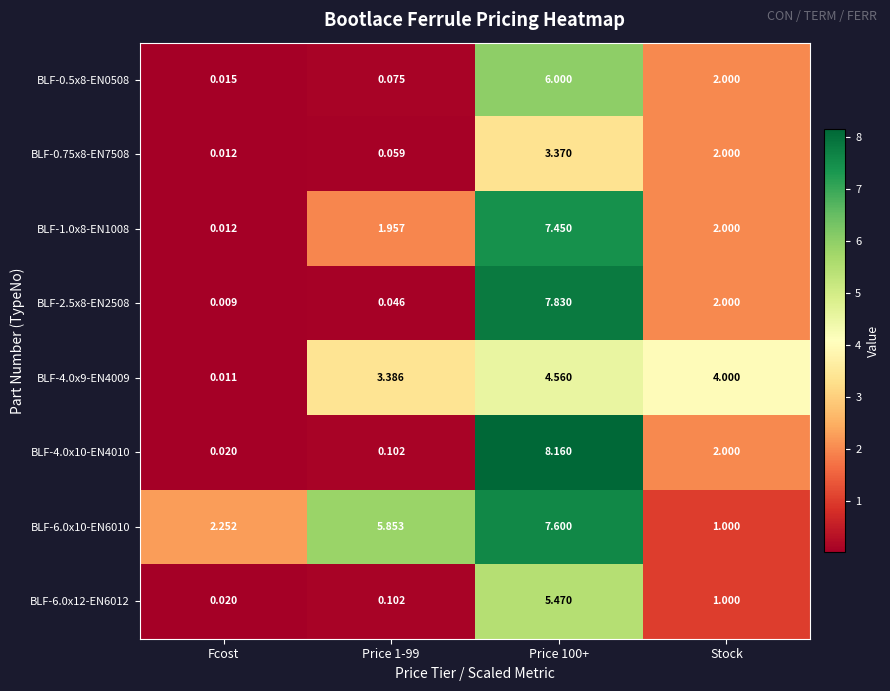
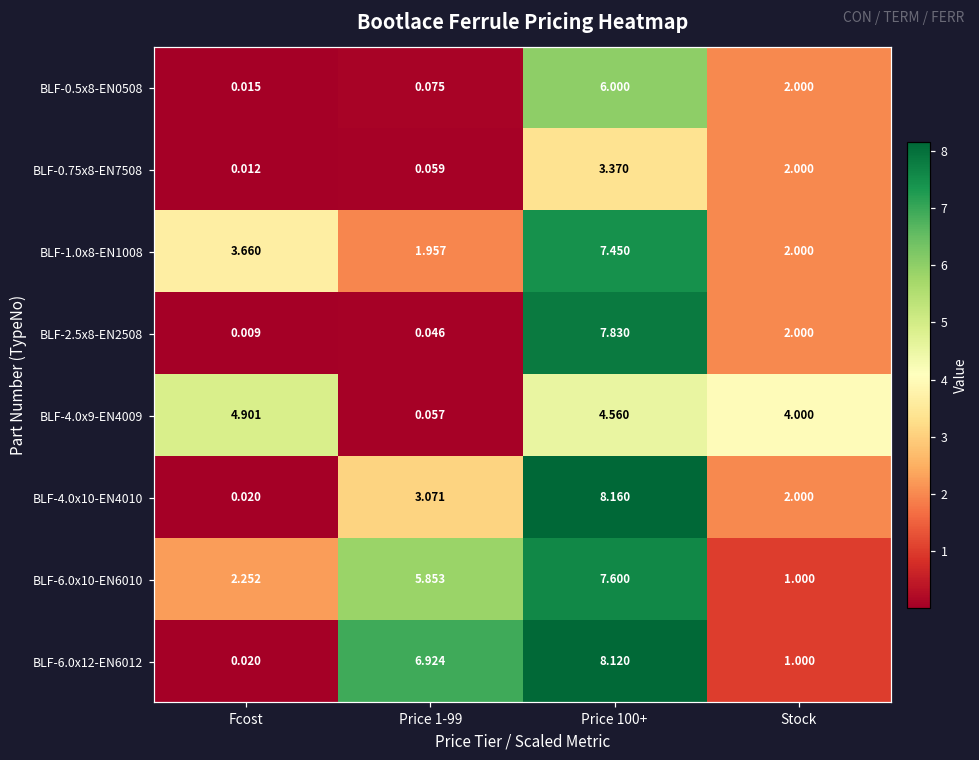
  {
    "BLF-0.5x8-EN0508": {
      "Fcost": 0.015,
      "Price 1-99": 0.075,
      "Price 100+": 6.000,
      "Stock": 2.000
    },
    "BLF-0.75x8-EN7508": {
      "Fcost": 0.012,
      "Price 1-99": 0.059,
      "Price 100+": 3.370,
      "Stock": 2.000
    },
    "BLF-1.0x8-EN1008": {
-     "Fcost": 0.012,
+     "Fcost": 3.660,
      "Price 1-99": 1.957,
      "Price 100+": 7.450,
      "Stock": 2.000
    },
    "BLF-2.5x8-EN2508": {
      "Fcost": 0.009,
      "Price 1-99": 0.046,
      "Price 100+": 7.830,
      "Stock": 2.000
    },
    "BLF-4.0x9-EN4009": {
-     "Fcost": 0.011,
-     "Price 1-99": 3.386,
+     "Fcost": 4.901,
+     "Price 1-99": 0.057,
      "Price 100+": 4.560,
      "Stock": 4.000
    },
    "BLF-4.0x10-EN4010": {
      "Fcost": 0.020,
-     "Price 1-99": 0.102,
+     "Price 1-99": 3.071,
      "Price 100+": 8.160,
      "Stock": 2.000
    },
    "BLF-6.0x10-EN6010": {
      "Fcost": 2.252,
      "Price 1-99": 5.853,
      "Price 100+": 7.600,
      "Stock": 1.000
    },
    "BLF-6.0x12-EN6012": {
      "Fcost": 0.020,
-     "Price 1-99": 0.102,
-     "Price 100+": 5.470,
+     "Price 1-99": 6.924,
+     "Price 100+": 8.120,
      "Stock": 1.000
    }
  }
